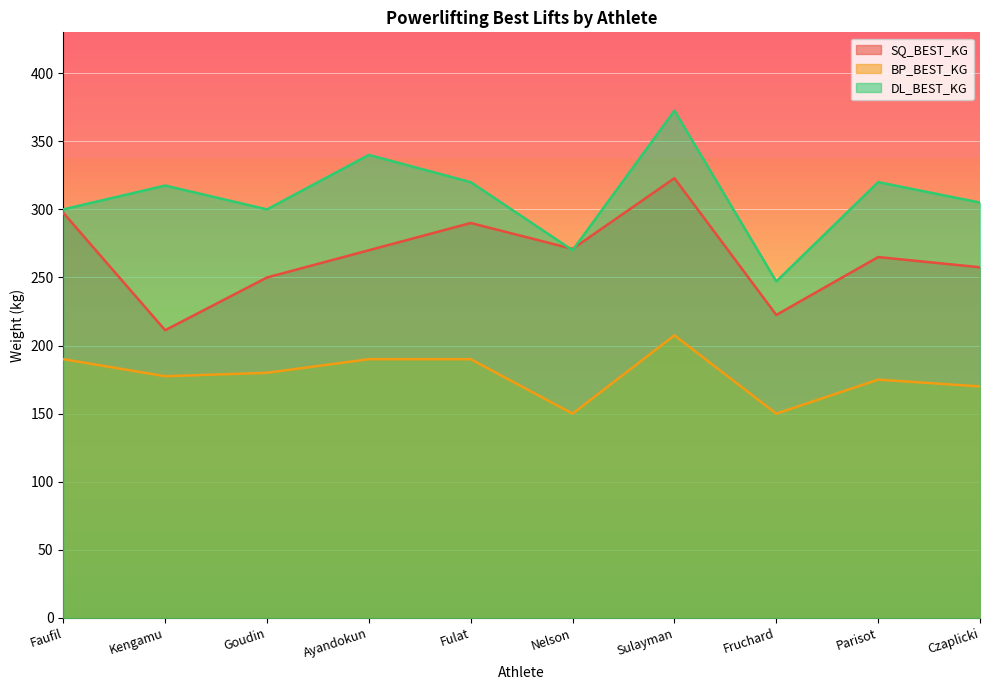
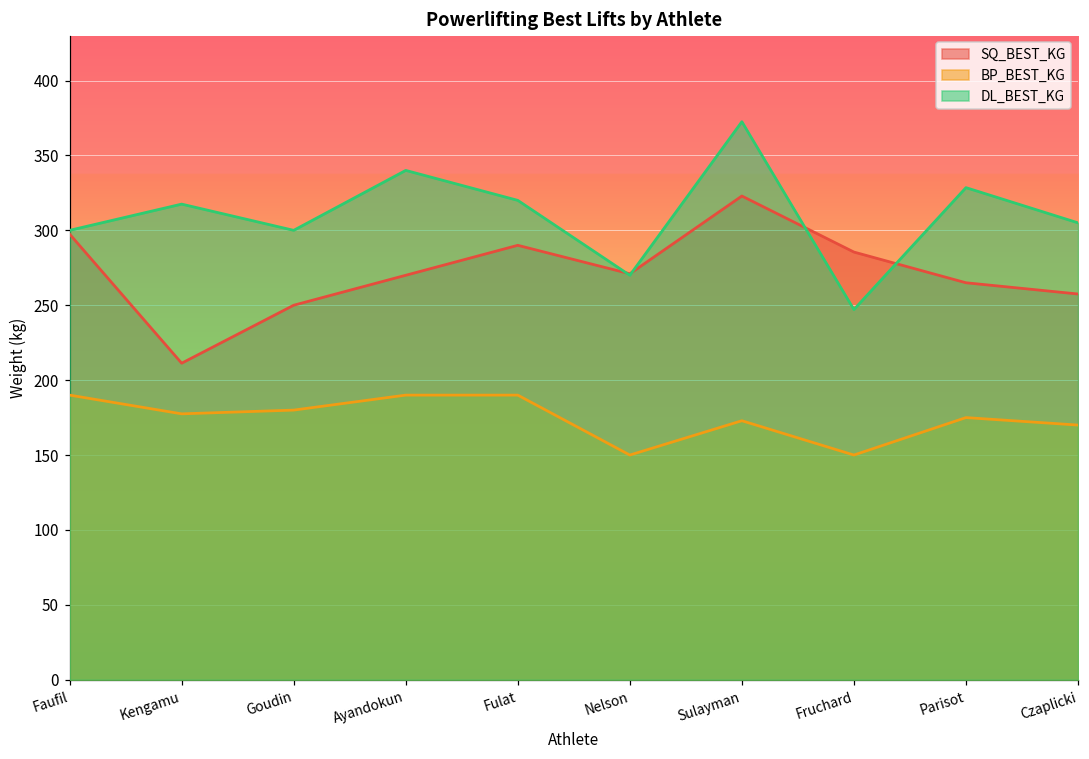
  {
    "SQ_BEST_KG": {
      "Faufil": 298,
      "Kengamu": 211,
      "Goudin": 250,
      "Ayandokun": 270,
      "Fulat": 290,
      "Sulayman": 323,
-     "Fruchard": 223,
+     "Fruchard": 286,
      "Parisot": 265,
      "Czaplicki": 258
    },
    "BP_BEST_KG": {
      "Faufil": 190,
      "Kengamu": 178,
      "Goudin": 180,
      "Ayandokun": 190,
      "Fulat": 190,
      "Nelson": 150,
-     "Sulayman": 208,
+     "Sulayman": 173,
      "Fruchard": 150,
      "Parisot": 175,
      "Czaplicki": 170
    },
    "DL_BEST_KG": {
      "Faufil": 300,
      "Kengamu": 318,
      "Goudin": 300,
      "Ayandokun": 340,
      "Fulat": 320,
      "Sulayman": 373,
      "Fruchard": 247,
-     "Parisot": 320,
+     "Parisot": 329,
      "Czaplicki": 305
    }
  }
